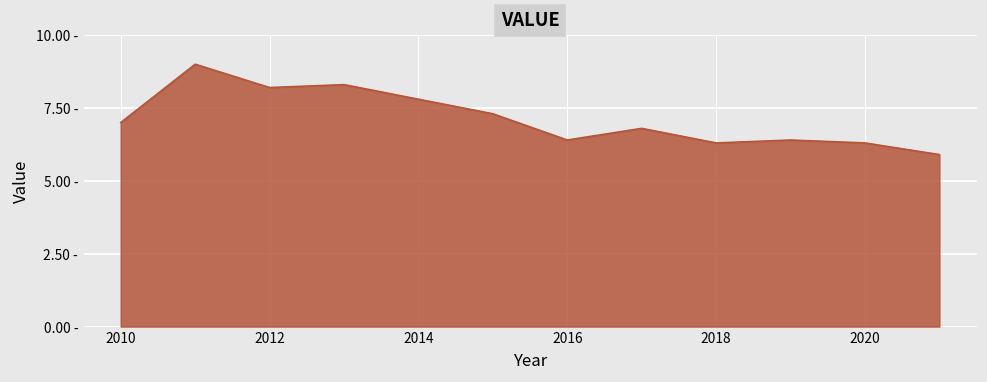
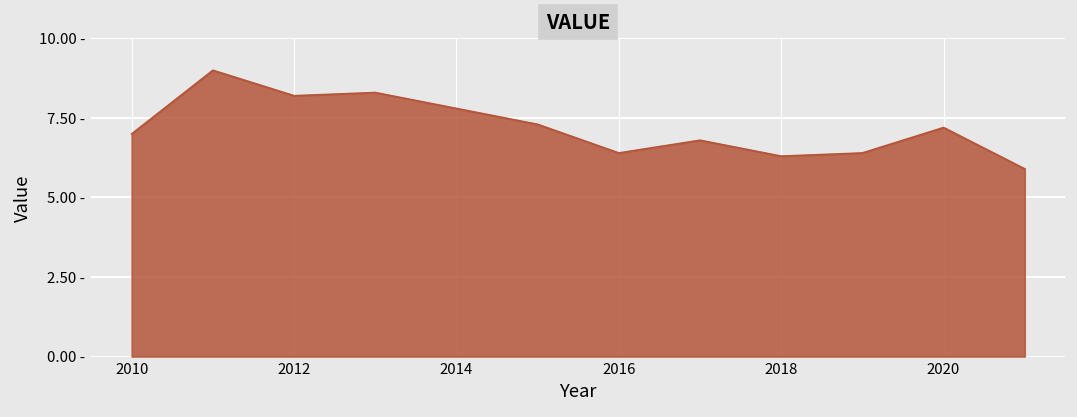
  {
    "2010": "7.0 -",
    "2012": "8.2 -",
    "2014": "7.8 -",
    "2016": "6.4 -",
    "2018": "6.3 -",
-   "2020": "6.3 -"
+   "2020": "7.2 -"
  }
